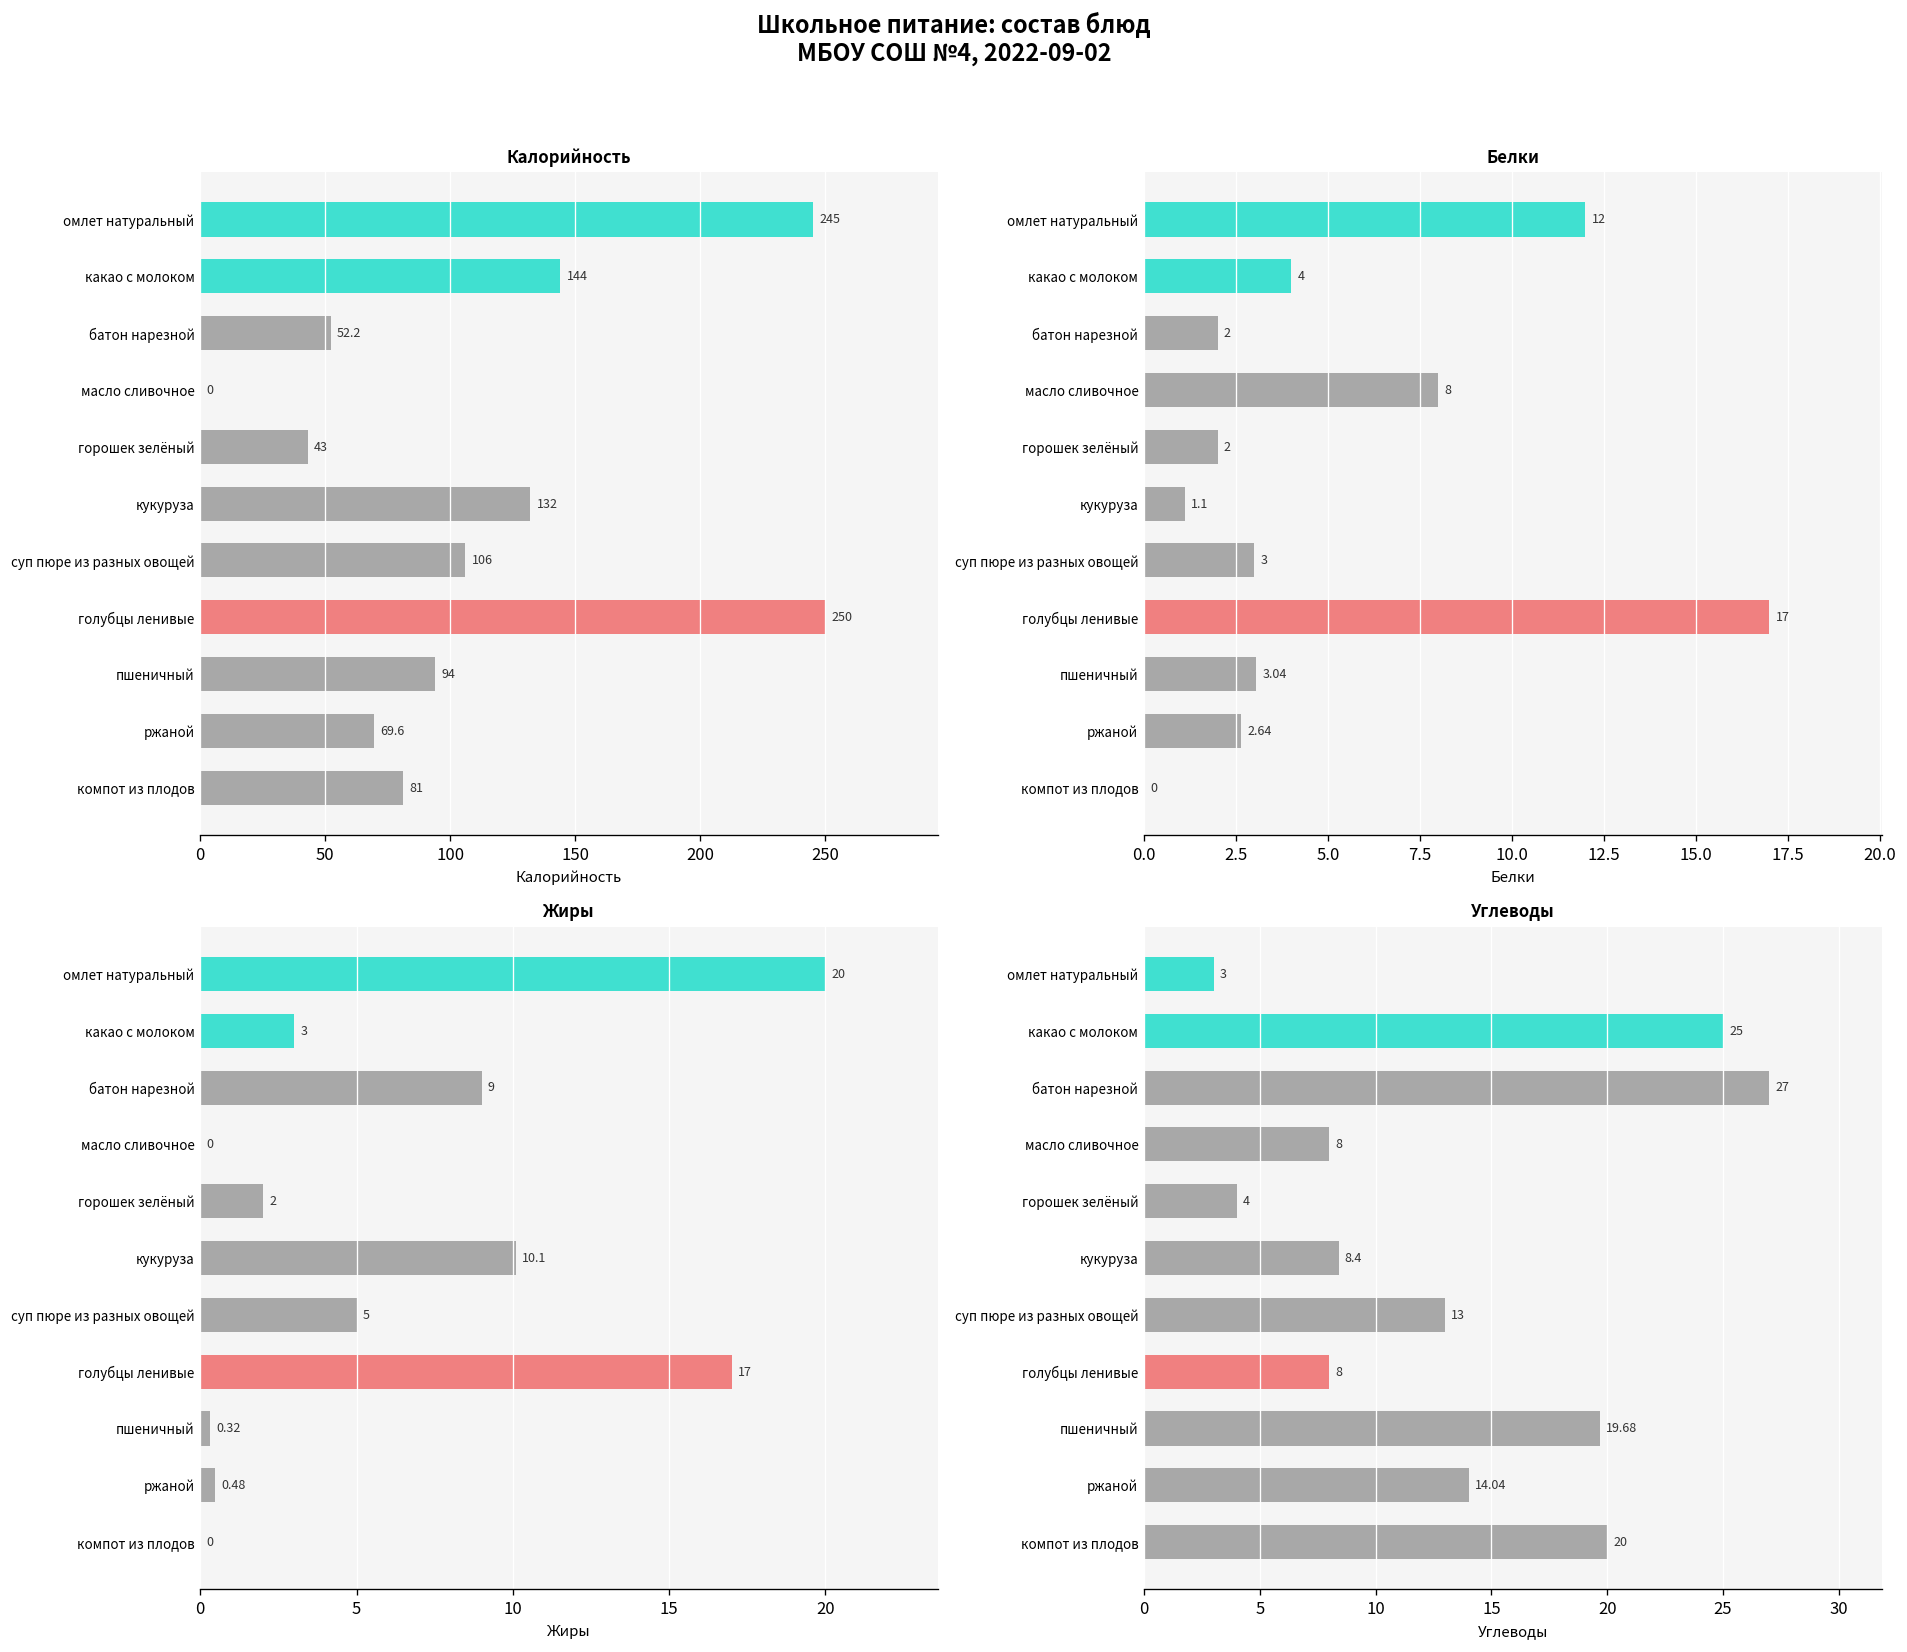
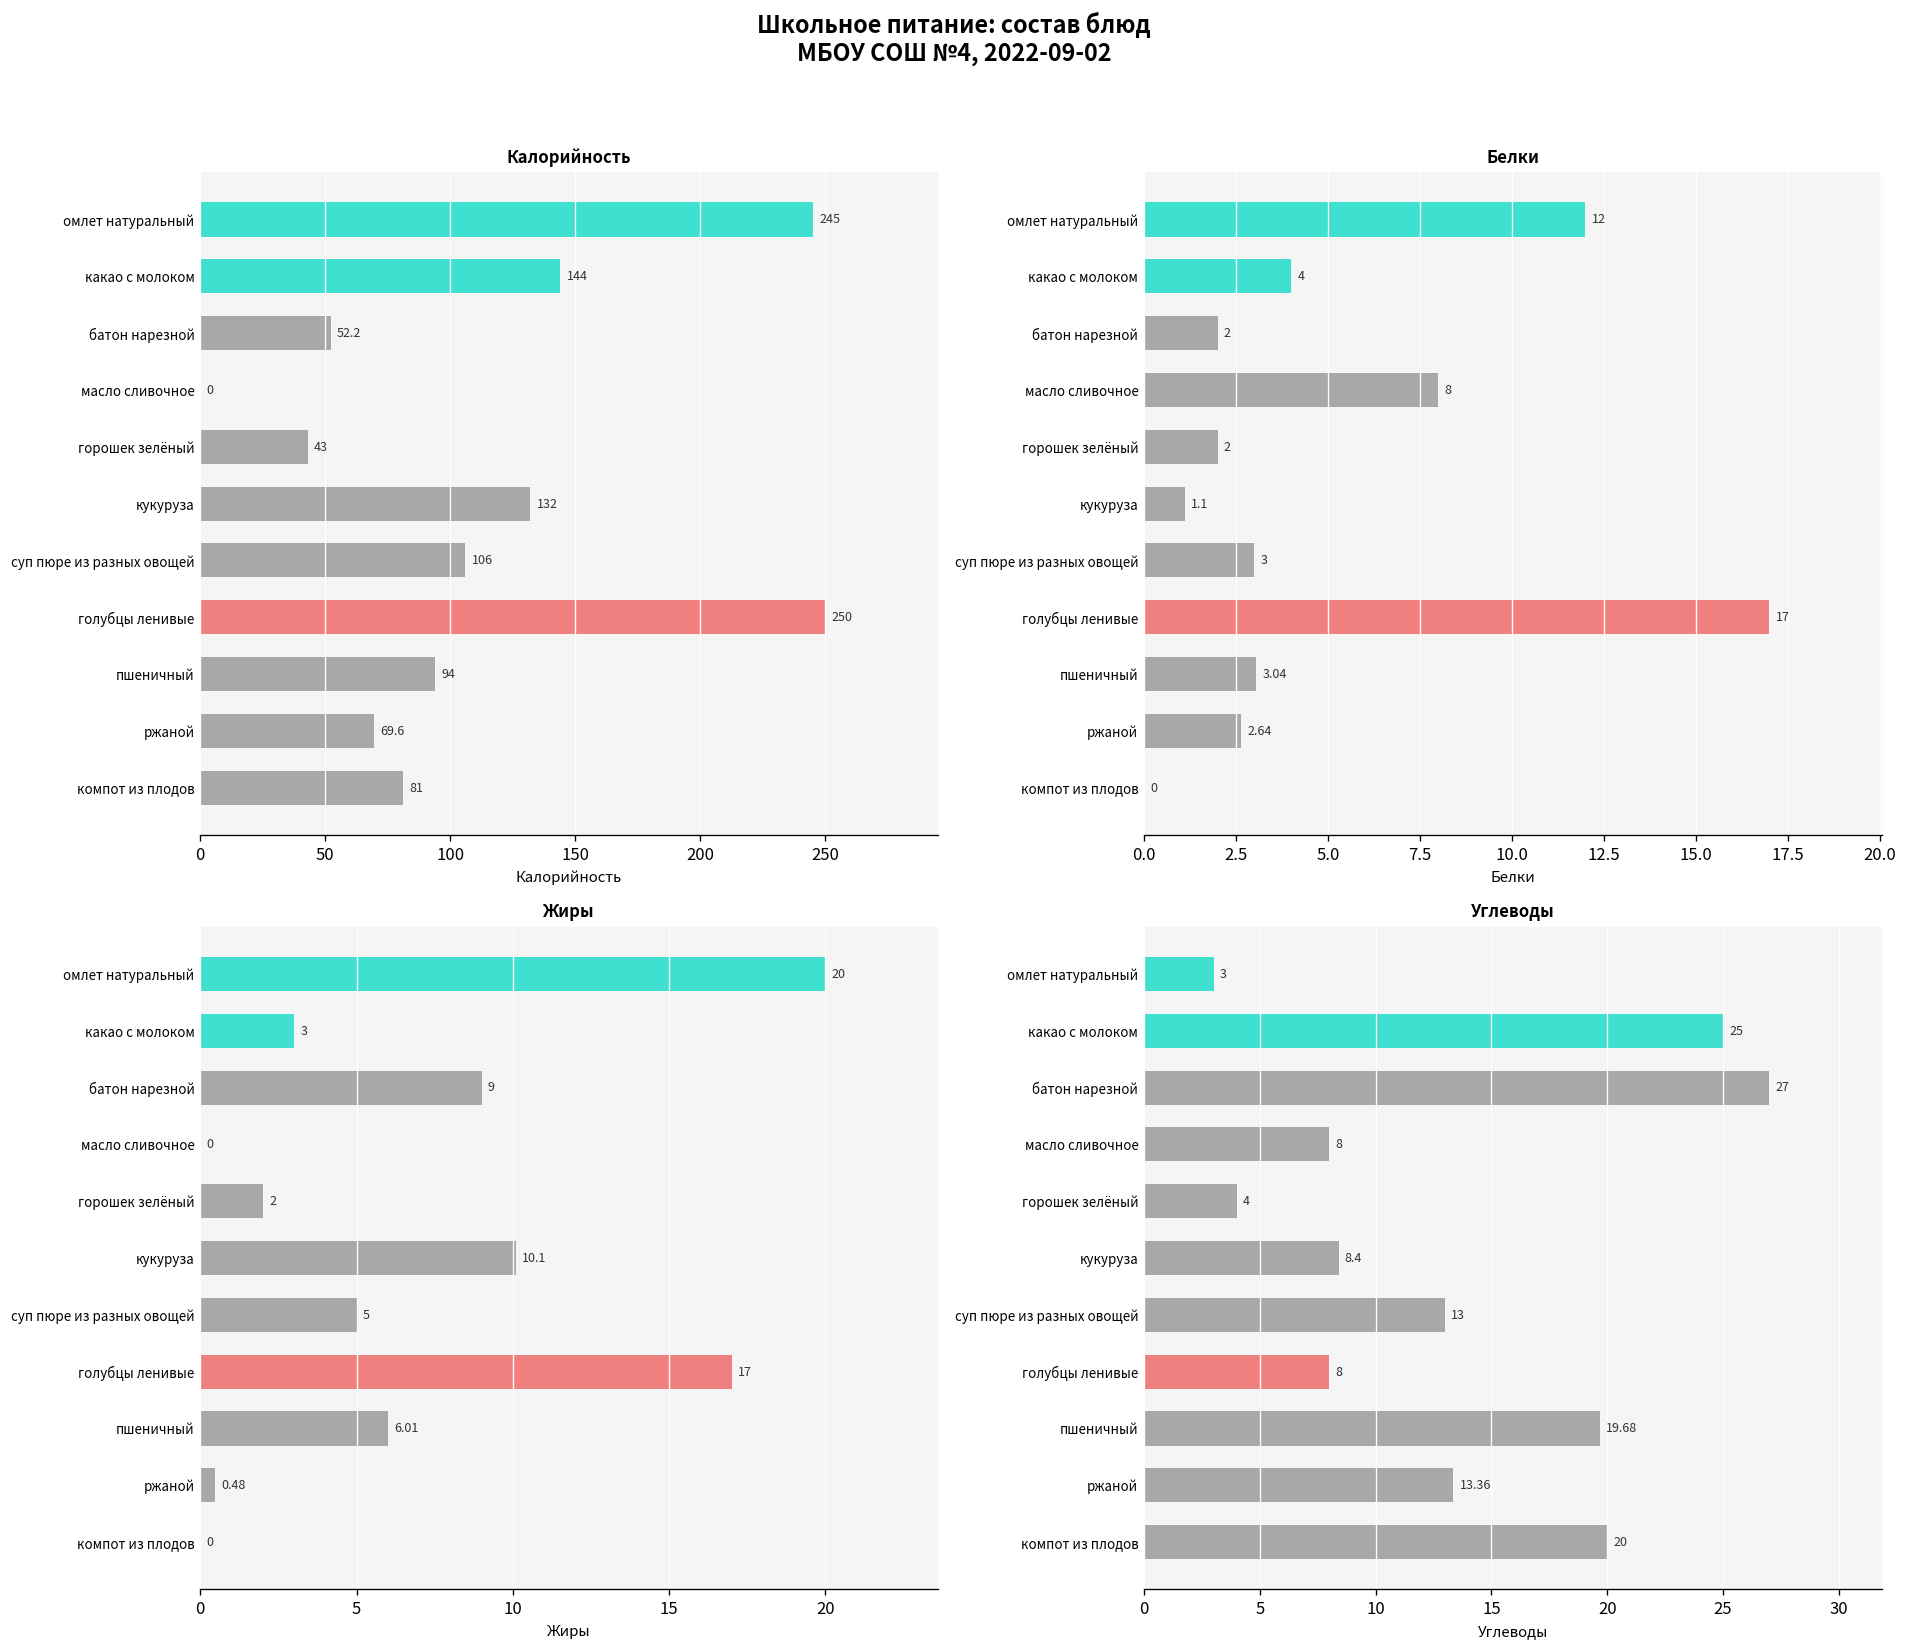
  {
    "Калорийность": {
      "омлет натуральный": 245,
      "какао с молоком": 144,
      "батон нарезной": 52.2,
      "масло сливочное": 0,
      "горошек зелёный": 43,
      "кукуруза": 132,
      "суп пюре из разных овощей": 106,
      "голубцы ленивые": 250,
      "пшеничный": 94,
      "ржаной": 69.6,
      "компот из плодов": 81
    },
    "Белки": {
      "омлет натуральный": 12,
      "какао с молоком": 4,
      "батон нарезной": 2,
      "масло сливочное": 8,
      "горошек зелёный": 2,
      "кукуруза": 1.1,
      "суп пюре из разных овощей": 3,
      "голубцы ленивые": 17,
      "пшеничный": 3.04,
      "ржаной": 2.64,
      "компот из плодов": 0
    },
    "Жиры": {
      "омлет натуральный": 20,
      "какао с молоком": 3,
      "батон нарезной": 9,
      "масло сливочное": 0,
      "горошек зелёный": 2,
      "кукуруза": 10.1,
      "суп пюре из разных овощей": 5,
      "голубцы ленивые": 17,
-     "пшеничный": 0.32,
+     "пшеничный": 6.01,
      "ржаной": 0.48,
      "компот из плодов": 0
    },
    "Углеводы": {
      "омлет натуральный": 3,
      "какао с молоком": 25,
      "батон нарезной": 27,
      "масло сливочное": 8,
      "горошек зелёный": 4,
      "кукуруза": 8.4,
      "суп пюре из разных овощей": 13,
      "голубцы ленивые": 8,
      "пшеничный": 19.68,
-     "ржаной": 14.04,
+     "ржаной": 13.36,
      "компот из плодов": 20
    }
  }
